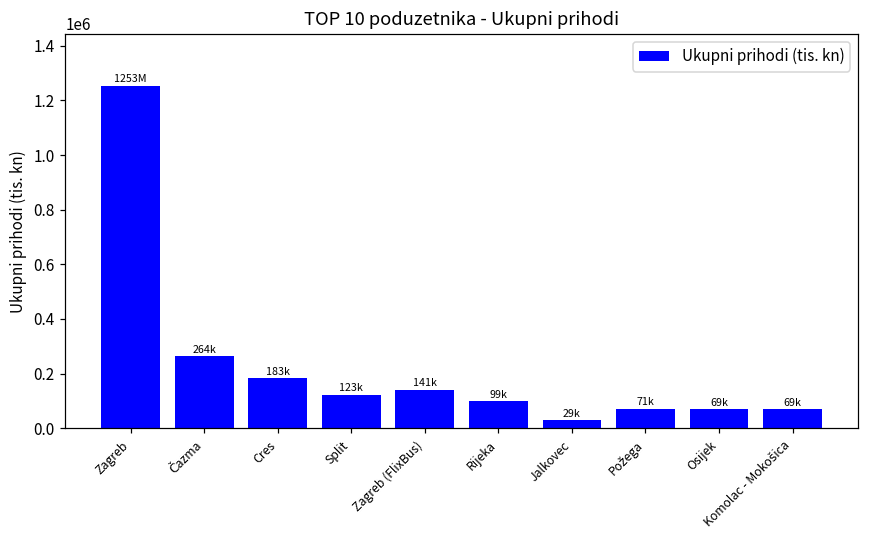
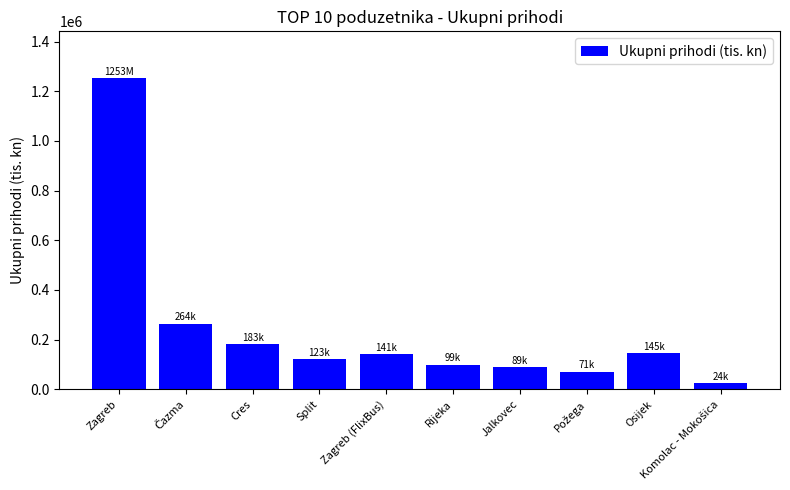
  {
    "Zagreb": "1253M",
    "Čazma": "264k",
    "Cres": "183k",
    "Split": "123k",
    "Zagreb (FlixBus)": "141k",
    "Rijeka": "99k",
-   "Jalkovec": "29k",
+   "Jalkovec": "89k",
    "Požega": "71k",
-   "Osijek": "69k",
-   "Komolac - Mokošica": "69k"
+   "Osijek": "145k",
+   "Komolac - Mokošica": "24k"
  }
